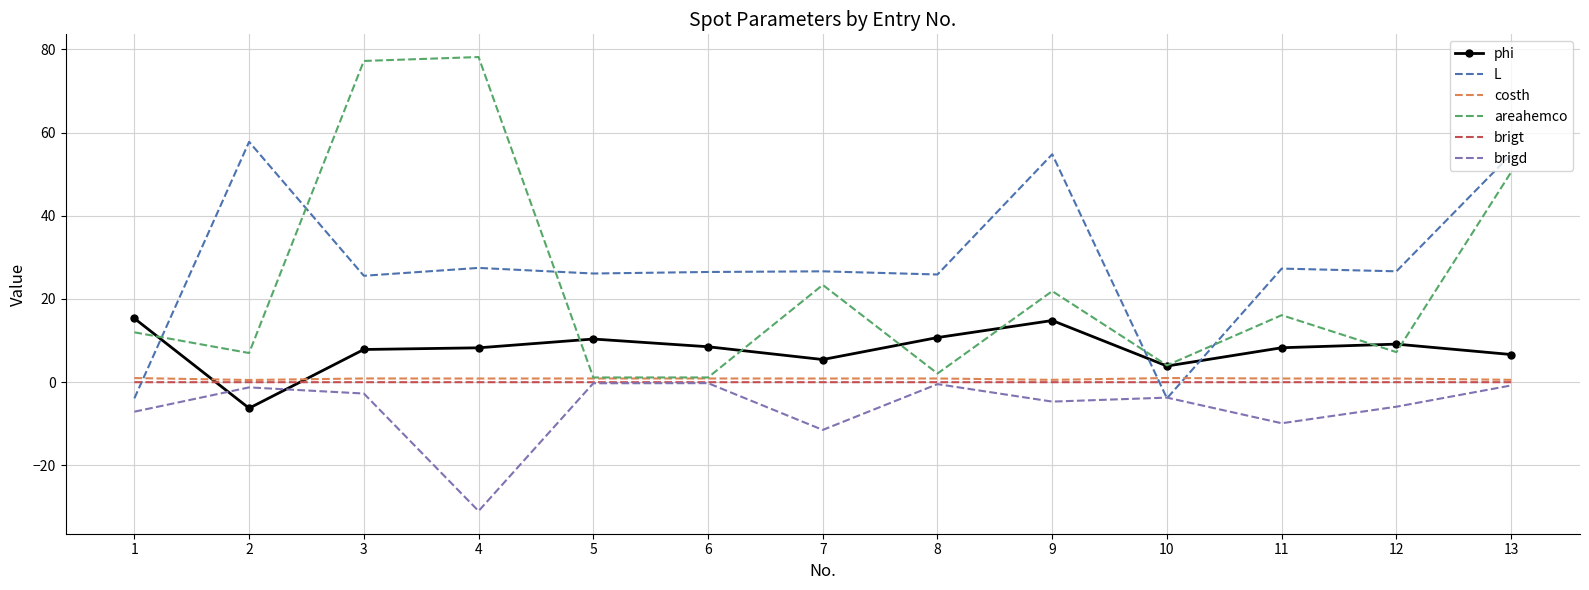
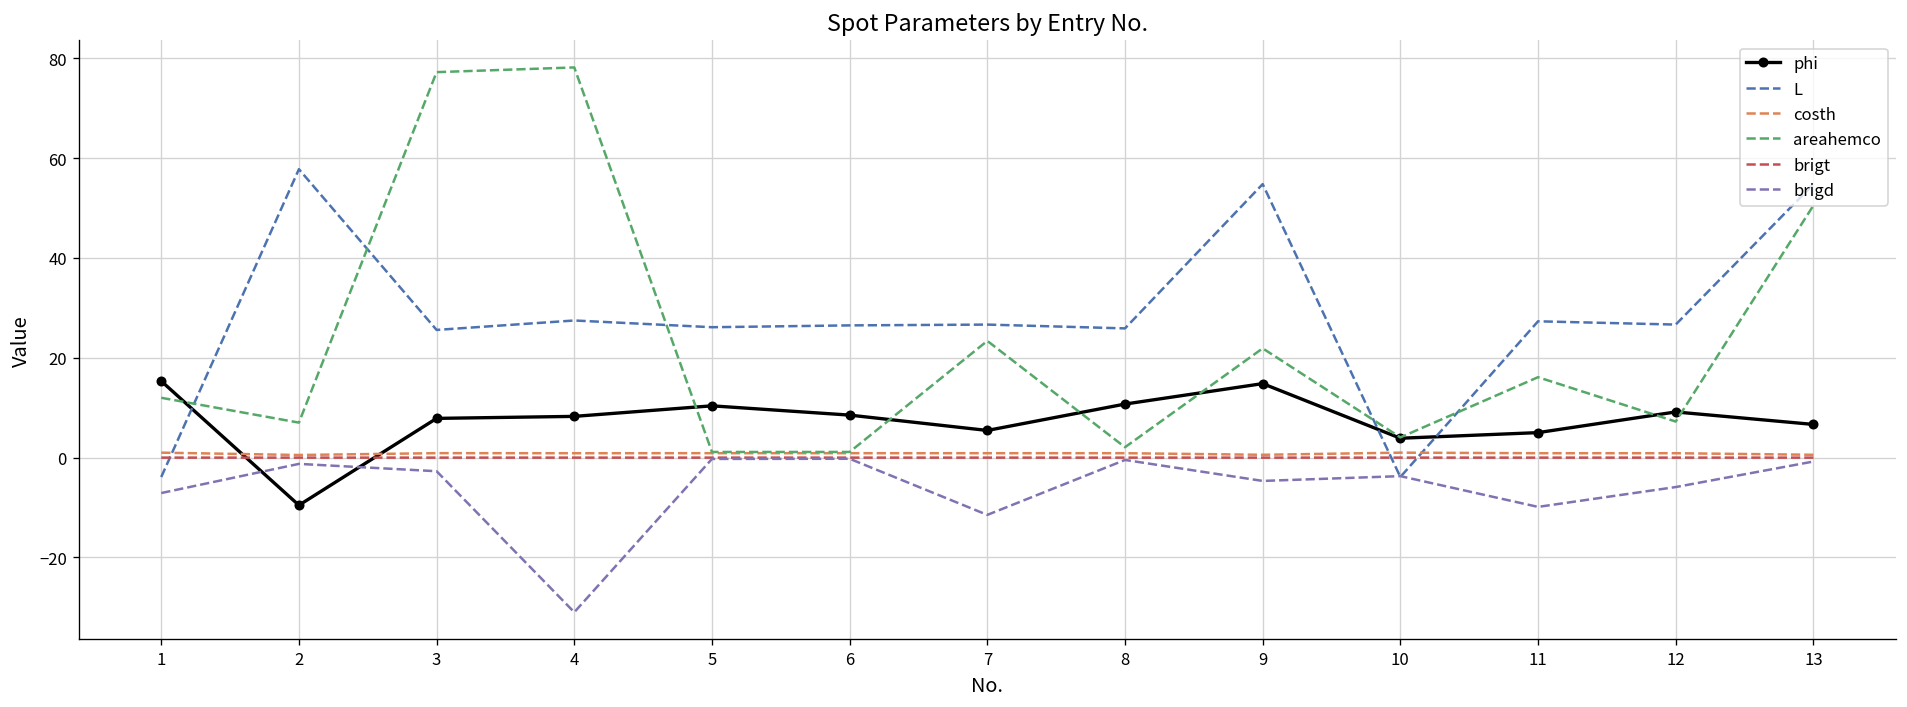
  {
    "phi": {
      "1": 15,
-     "2": -6,
+     "2": -10,
      "3": 8,
      "4": 8,
      "5": 10,
      "6": 9,
      "7": 5,
      "8": 11,
      "9": 15,
-     "11": 8,
+     "11": 5,
      "12": 9,
      "13": 7
    },
    "areahemco": {
      "1": 12,
      "2": 7,
      "3": 77,
      "4": 78,
      "7": 23,
      "8": 2,
      "9": 22,
      "11": 16,
      "12": 7,
      "13": 51
    }
  }
